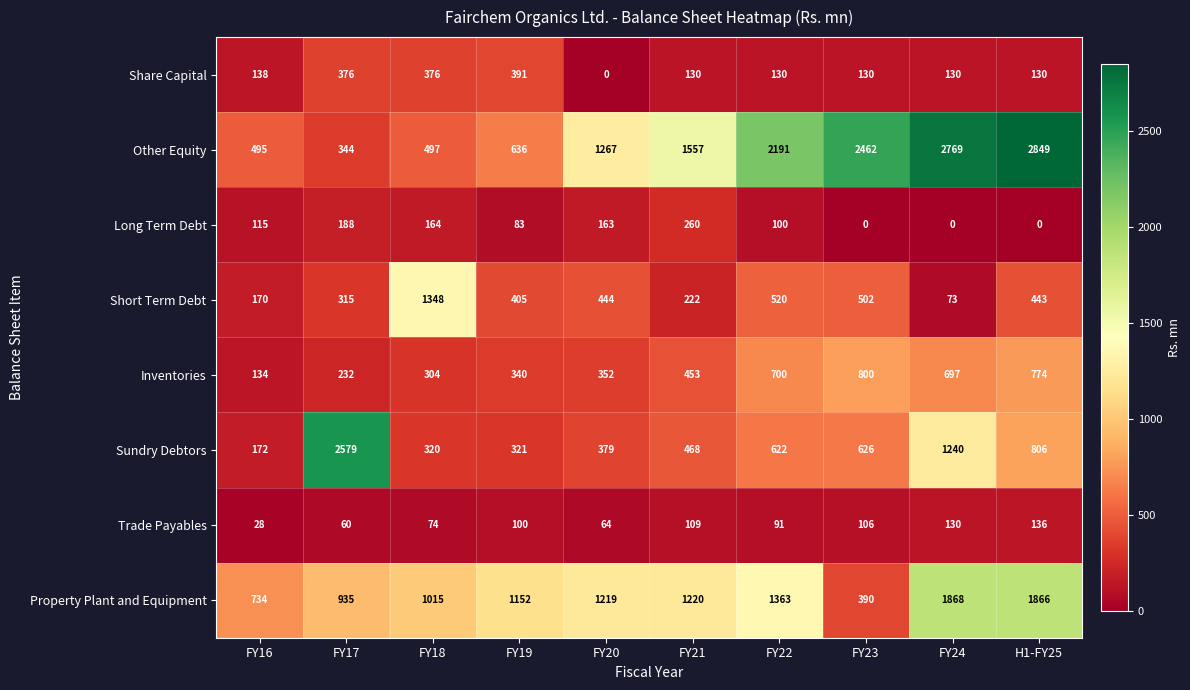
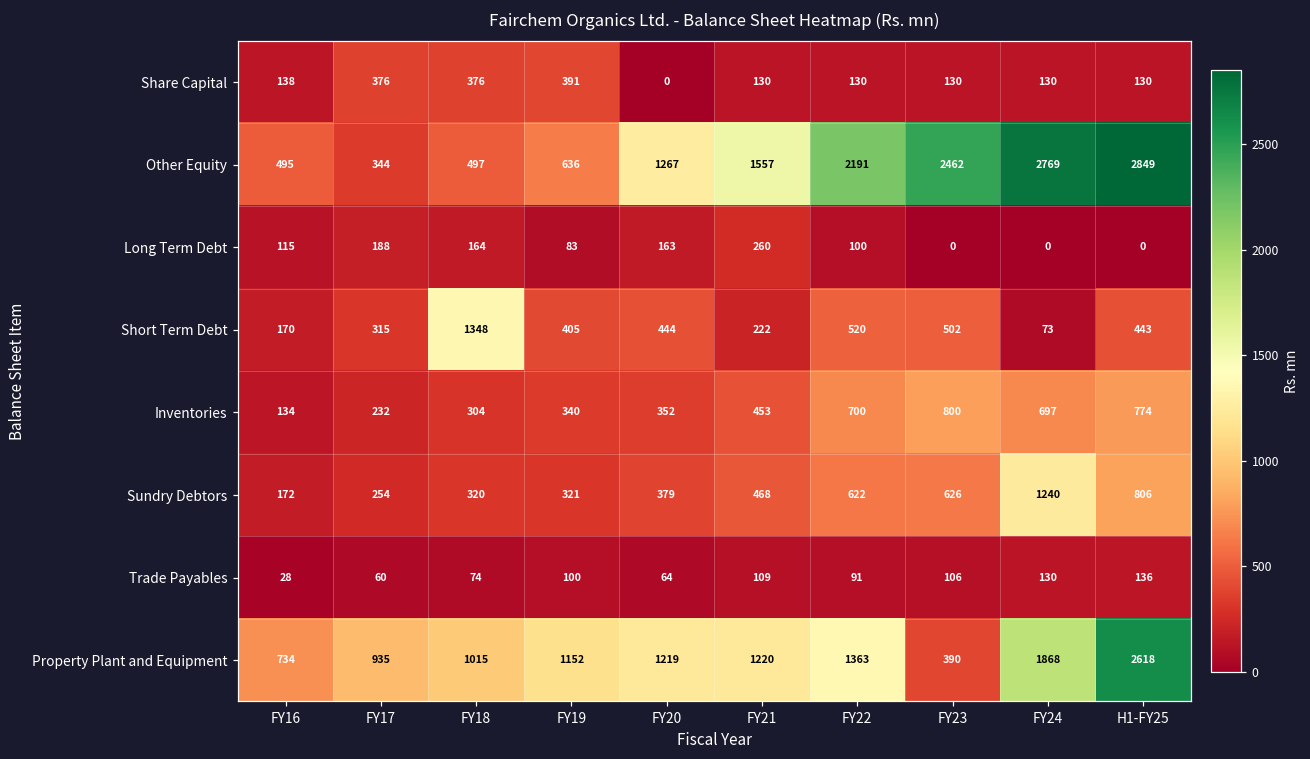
  {
    "Share Capital": {
      "FY16": 138,
      "FY17": 376,
      "FY18": 376,
      "FY19": 391,
      "FY20": 0,
      "FY21": 130,
      "FY22": 130,
      "FY23": 130,
      "FY24": 130,
      "H1-FY25": 130
    },
    "Other Equity": {
      "FY16": 495,
      "FY17": 344,
      "FY18": 497,
      "FY19": 636,
      "FY20": 1267,
      "FY21": 1557,
      "FY22": 2191,
      "FY23": 2462,
      "FY24": 2769,
      "H1-FY25": 2849
    },
    "Long Term Debt": {
      "FY16": 115,
      "FY17": 188,
      "FY18": 164,
      "FY19": 83,
      "FY20": 163,
      "FY21": 260,
      "FY22": 100,
      "FY23": 0,
      "FY24": 0,
      "H1-FY25": 0
    },
    "Short Term Debt": {
      "FY16": 170,
      "FY17": 315,
      "FY18": 1348,
      "FY19": 405,
      "FY20": 444,
      "FY21": 222,
      "FY22": 520,
      "FY23": 502,
      "FY24": 73,
      "H1-FY25": 443
    },
    "Inventories": {
      "FY16": 134,
      "FY17": 232,
      "FY18": 304,
      "FY19": 340,
      "FY20": 352,
      "FY21": 453,
      "FY22": 700,
      "FY23": 800,
      "FY24": 697,
      "H1-FY25": 774
    },
    "Sundry Debtors": {
      "FY16": 172,
-     "FY17": 2579,
+     "FY17": 254,
      "FY18": 320,
      "FY19": 321,
      "FY20": 379,
      "FY21": 468,
      "FY22": 622,
      "FY23": 626,
      "FY24": 1240,
      "H1-FY25": 806
    },
    "Trade Payables": {
      "FY16": 28,
      "FY17": 60,
      "FY18": 74,
      "FY19": 100,
      "FY20": 64,
      "FY21": 109,
      "FY22": 91,
      "FY23": 106,
      "FY24": 130,
      "H1-FY25": 136
    },
    "Property Plant and Equipment": {
      "FY16": 734,
      "FY17": 935,
      "FY18": 1015,
      "FY19": 1152,
      "FY20": 1219,
      "FY21": 1220,
      "FY22": 1363,
      "FY23": 390,
      "FY24": 1868,
-     "H1-FY25": 1866
+     "H1-FY25": 2618
    }
  }
